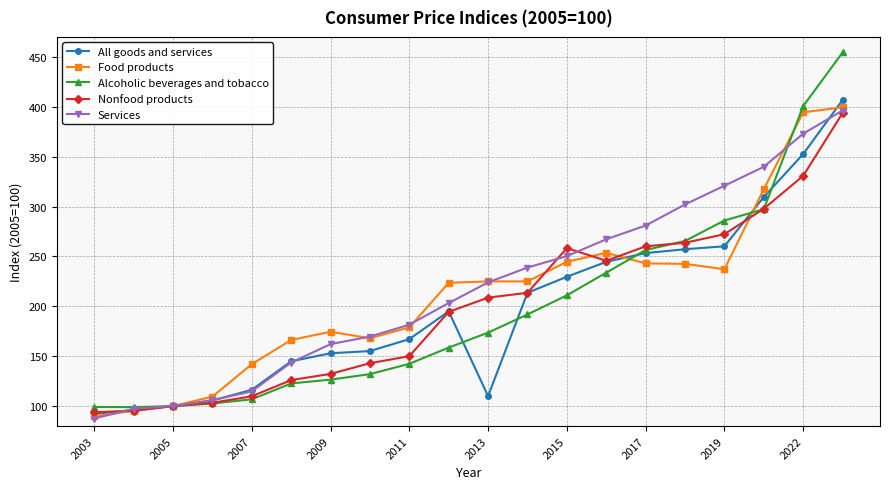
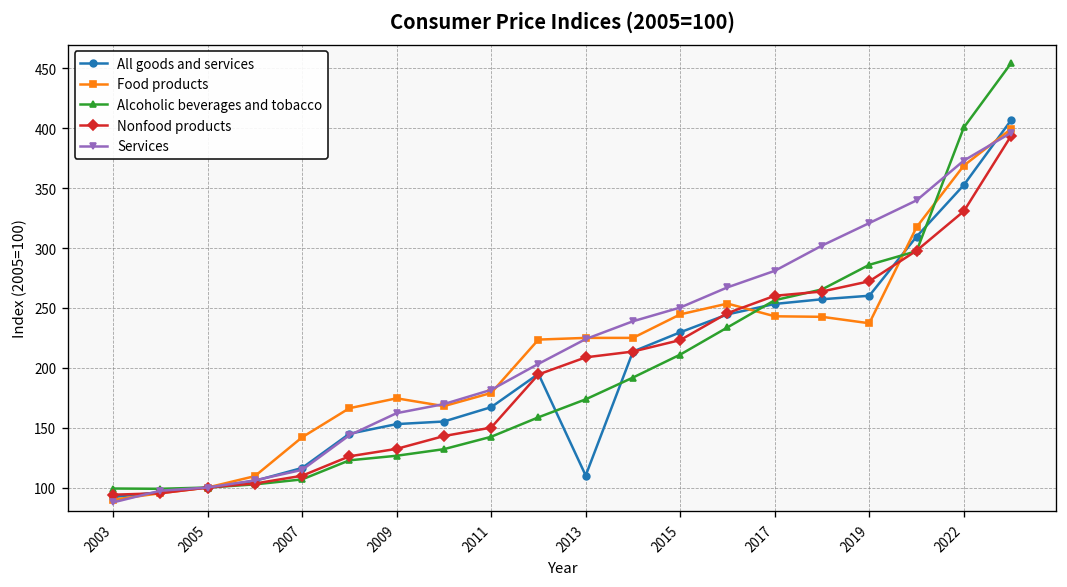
  {
    "All goods and services": {
      "2009": 150,
      "2011": 170,
      "2013": 110,
      "2015": 230,
      "2017": 250,
      "2019": 260,
      "2022": 350
    },
    "Food products": {
      "2007": 140,
      "2009": 170,
      "2011": 180,
      "2015": 240,
      "2017": 240,
      "2019": 240,
-     "2022": 390
+     "2022": 370
    },
    "Alcoholic beverages and tobacco": {
      "2003": 100,
      "2007": 110,
      "2009": 130,
      "2011": 140,
      "2013": 170,
      "2015": 210,
      "2017": 260,
      "2019": 290,
      "2022": 400
    },
    "Nonfood products": {
      "2007": 110,
      "2009": 130,
      "2011": 150,
      "2013": 210,
-     "2015": 260,
+     "2015": 220,
      "2017": 260,
      "2019": 270,
      "2022": 330
    },
    "Services": {
      "2009": 160,
      "2011": 180,
      "2015": 250,
      "2017": 280,
      "2019": 320,
      "2022": 370
    }
  }
